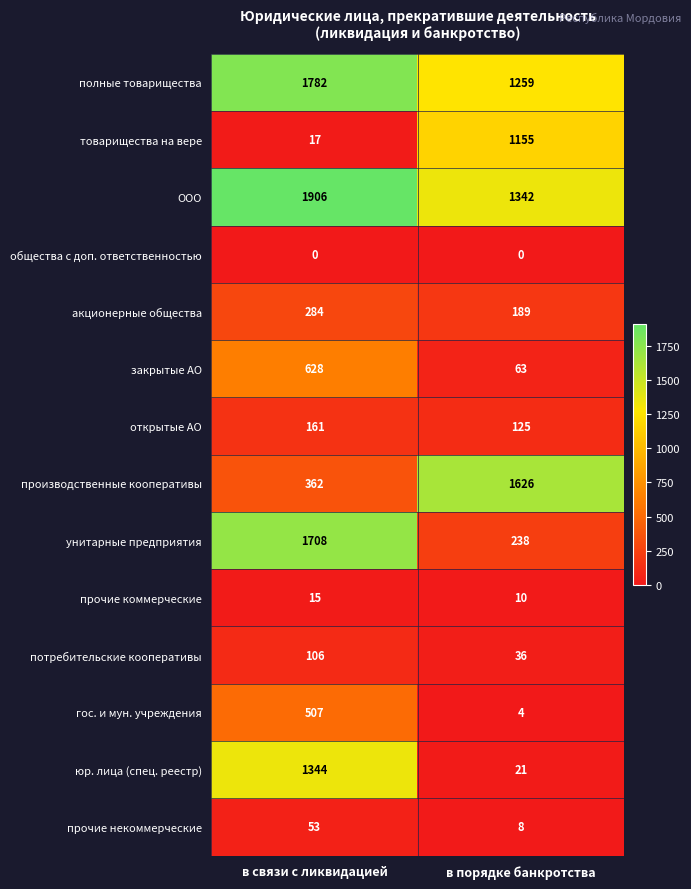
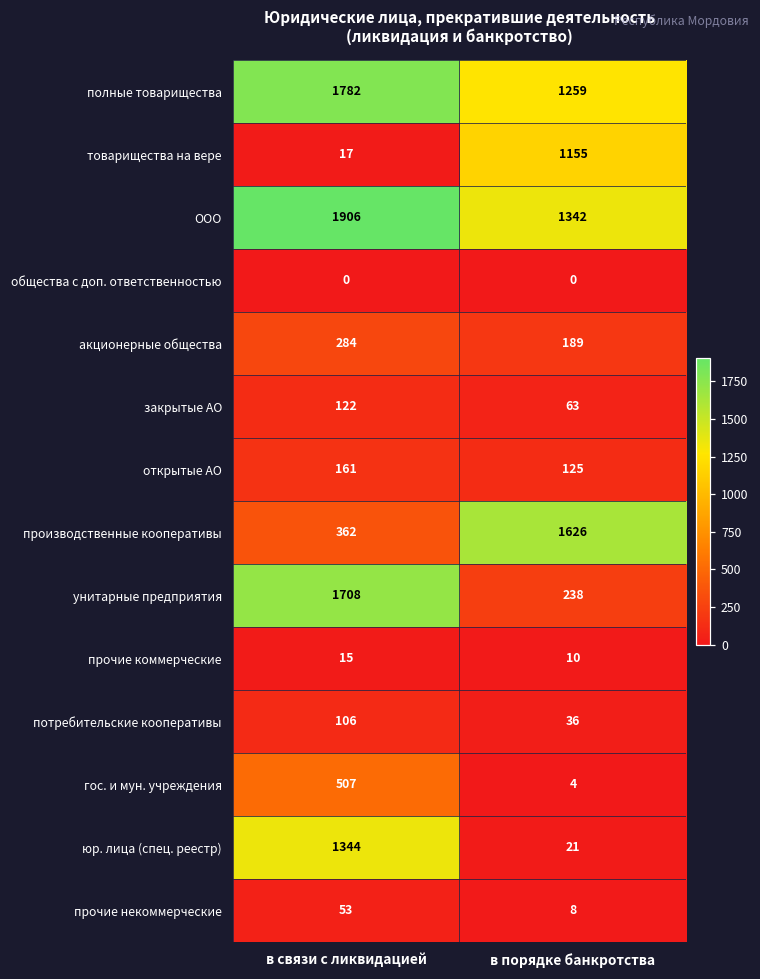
  {
    "полные товарищества": {
      "в связи с ликвидацией": 1782,
      "в порядке банкротства": 1259
    },
    "товарищества на вере": {
      "в связи с ликвидацией": 17,
      "в порядке банкротства": 1155
    },
    "ООО": {
      "в связи с ликвидацией": 1906,
      "в порядке банкротства": 1342
    },
    "общества с доп. ответственностью": {
      "в связи с ликвидацией": 0,
      "в порядке банкротства": 0
    },
    "акционерные общества": {
      "в связи с ликвидацией": 284,
      "в порядке банкротства": 189
    },
    "закрытые АО": {
-     "в связи с ликвидацией": 628,
+     "в связи с ликвидацией": 122,
      "в порядке банкротства": 63
    },
    "открытые АО": {
      "в связи с ликвидацией": 161,
      "в порядке банкротства": 125
    },
    "производственные кооперативы": {
      "в связи с ликвидацией": 362,
      "в порядке банкротства": 1626
    },
    "унитарные предприятия": {
      "в связи с ликвидацией": 1708,
      "в порядке банкротства": 238
    },
    "прочие коммерческие": {
      "в связи с ликвидацией": 15,
      "в порядке банкротства": 10
    },
    "потребительские кооперативы": {
      "в связи с ликвидацией": 106,
      "в порядке банкротства": 36
    },
    "гос. и мун. учреждения": {
      "в связи с ликвидацией": 507,
      "в порядке банкротства": 4
    },
    "юр. лица (спец. реестр)": {
      "в связи с ликвидацией": 1344,
      "в порядке банкротства": 21
    },
    "прочие некоммерческие": {
      "в связи с ликвидацией": 53,
      "в порядке банкротства": 8
    }
  }
